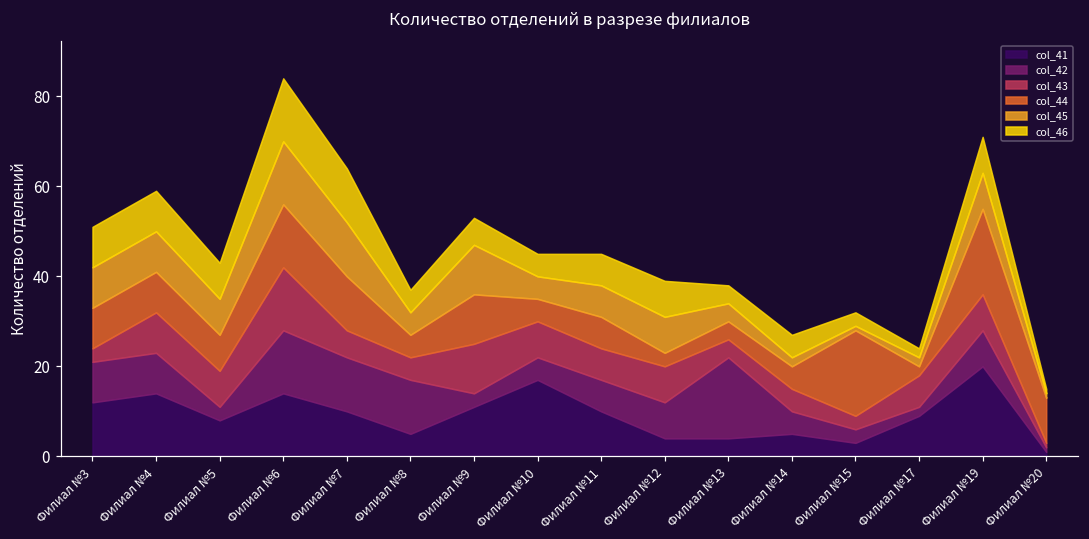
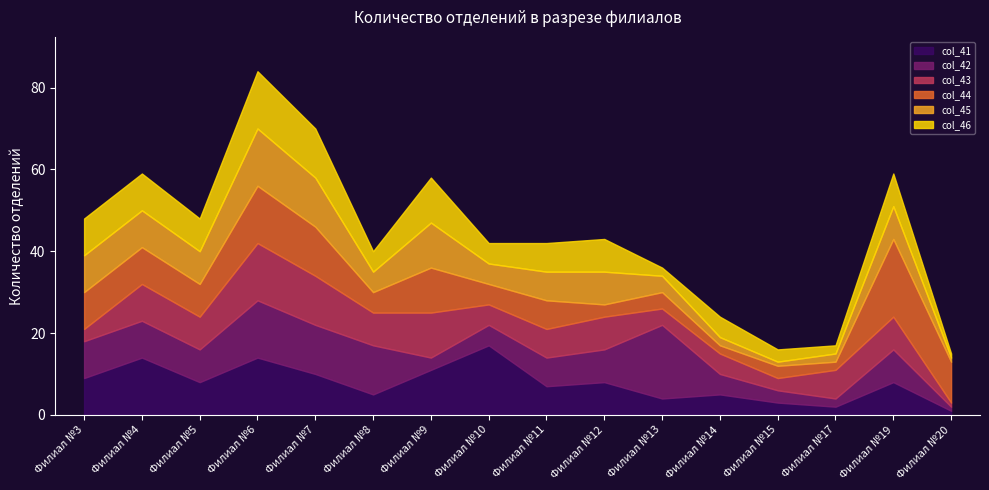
  {
    "col_41": {
-     "Филиал №3": 12,
+     "Филиал №3": 9,
      "Филиал №4": 14,
      "Филиал №5": 8,
      "Филиал №6": 14,
      "Филиал №7": 10,
      "Филиал №8": 5,
      "Филиал №9": 11,
      "Филиал №10": 17,
-     "Филиал №11": 10,
-     "Филиал №12": 4,
+     "Филиал №11": 7,
+     "Филиал №12": 8,
      "Филиал №13": 4,
      "Филиал №14": 5,
      "Филиал №15": 3,
-     "Филиал №17": 9,
-     "Филиал №19": 20,
+     "Филиал №17": 2,
+     "Филиал №19": 8,
      "Филиал №20": 1
    },
    "col_42": {
      "Филиал №3": 9,
      "Филиал №4": 9,
-     "Филиал №5": 3,
+     "Филиал №5": 8,
      "Филиал №6": 14,
      "Филиал №7": 12,
      "Филиал №8": 12,
      "Филиал №9": 3,
      "Филиал №10": 5,
      "Филиал №11": 7,
      "Филиал №12": 8,
      "Филиал №13": 18,
      "Филиал №14": 5,
      "Филиал №15": 3,
      "Филиал №17": 2,
      "Филиал №19": 8,
      "Филиал №20": 1
    },
    "col_43": {
      "Филиал №3": 3,
      "Филиал №4": 9,
      "Филиал №5": 8,
      "Филиал №6": 14,
-     "Филиал №7": 6,
-     "Филиал №8": 5,
+     "Филиал №7": 12,
+     "Филиал №8": 8,
      "Филиал №9": 11,
-     "Филиал №10": 8,
+     "Филиал №10": 5,
      "Филиал №11": 7,
      "Филиал №12": 8,
      "Филиал №13": 4,
      "Филиал №14": 5,
      "Филиал №15": 3,
      "Филиал №17": 7,
      "Филиал №19": 8,
      "Филиал №20": 1
    },
    "col_44": {
      "Филиал №3": 9,
      "Филиал №4": 9,
      "Филиал №5": 8,
      "Филиал №6": 14,
      "Филиал №7": 12,
      "Филиал №8": 5,
      "Филиал №9": 11,
      "Филиал №10": 5,
      "Филиал №11": 7,
      "Филиал №12": 3,
      "Филиал №13": 4,
-     "Филиал №14": 5,
-     "Филиал №15": 19,
+     "Филиал №14": 2,
+     "Филиал №15": 3,
      "Филиал №17": 2,
      "Филиал №19": 19,
      "Филиал №20": 10
    },
    "col_45": {
      "Филиал №3": 9,
      "Филиал №4": 9,
      "Филиал №5": 8,
      "Филиал №6": 14,
      "Филиал №7": 12,
      "Филиал №8": 5,
      "Филиал №9": 11,
      "Филиал №10": 5,
      "Филиал №11": 7,
      "Филиал №12": 8,
      "Филиал №13": 4,
      "Филиал №14": 2,
      "Филиал №15": 1,
      "Филиал №17": 2,
      "Филиал №19": 8,
      "Филиал №20": 1
    },
    "col_46": {
      "Филиал №3": 9,
      "Филиал №4": 9,
      "Филиал №5": 8,
      "Филиал №6": 14,
      "Филиал №7": 12,
      "Филиал №8": 5,
-     "Филиал №9": 6,
+     "Филиал №9": 11,
      "Филиал №10": 5,
      "Филиал №11": 7,
      "Филиал №12": 8,
-     "Филиал №13": 4,
+     "Филиал №13": 2,
      "Филиал №14": 5,
      "Филиал №15": 3,
      "Филиал №17": 2,
      "Филиал №19": 8,
      "Филиал №20": 1
    }
  }
